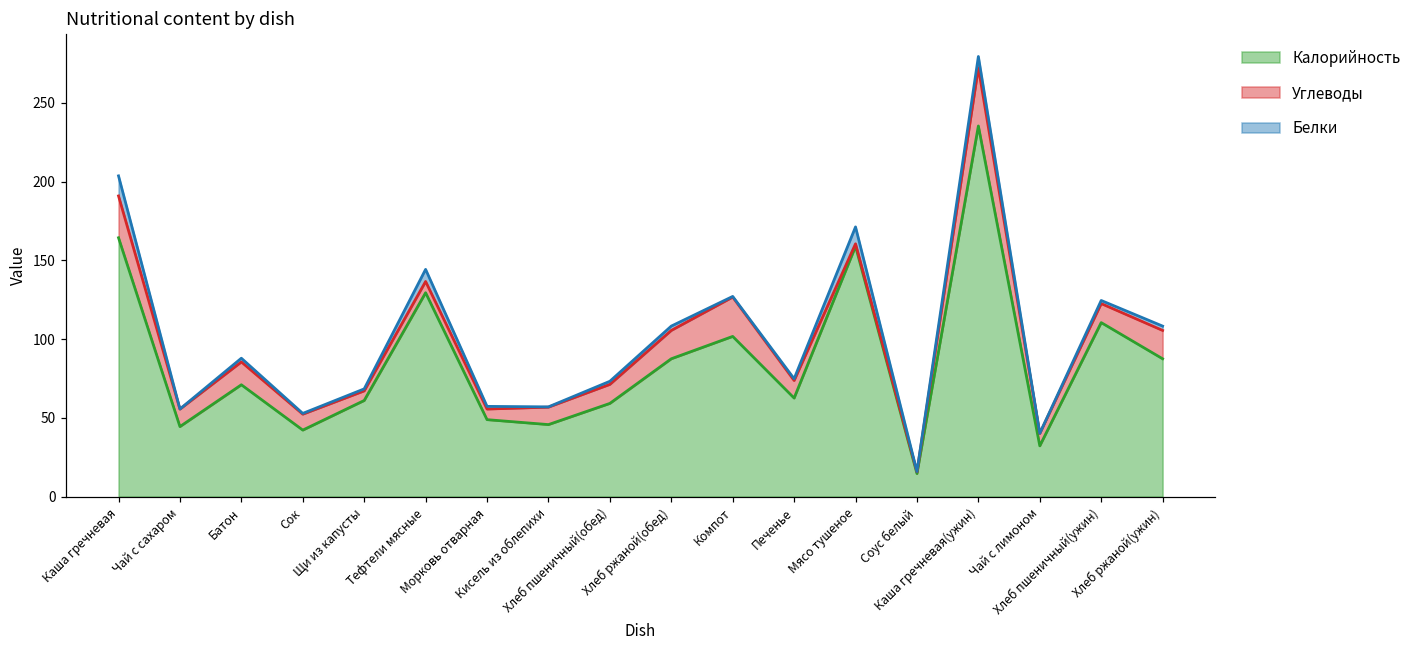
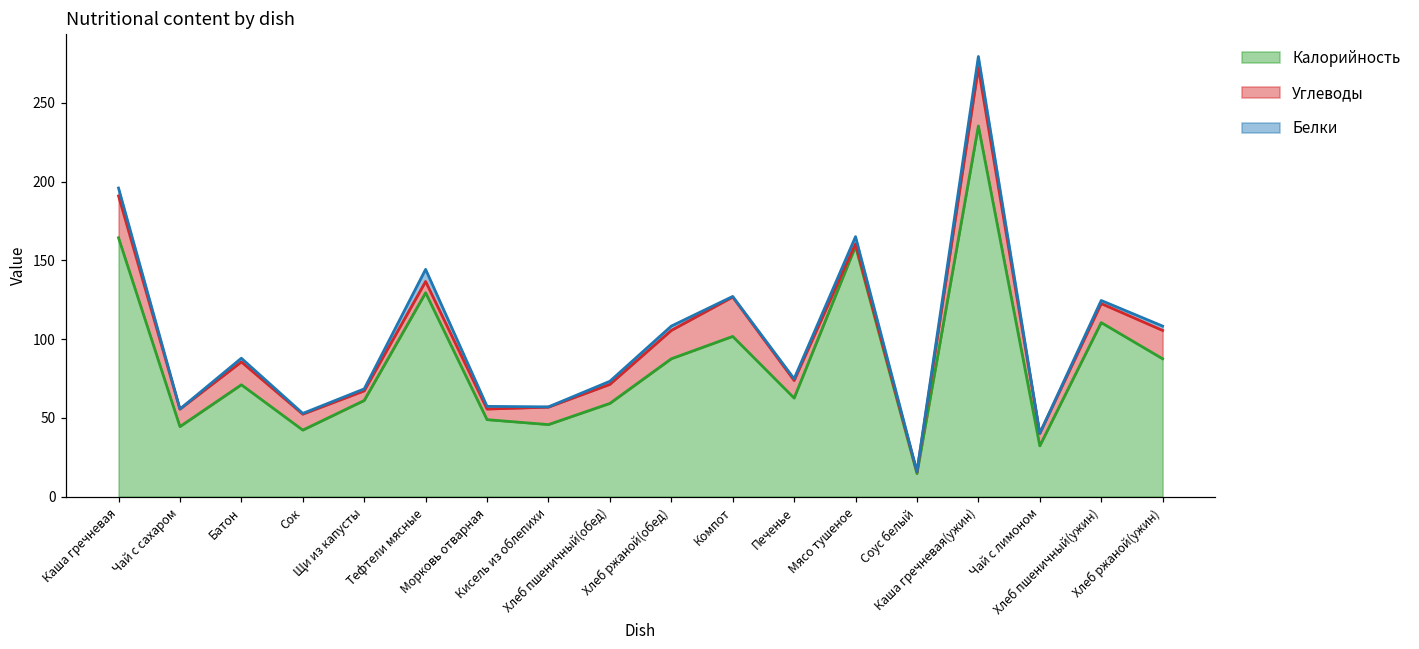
  {
    "Калорийность": {
      "Каша гречневая": 164,
      "Чай с сахаром": 44,
      "Батон": 71,
      "Сок": 42,
      "Щи из капусты": 61,
      "Тефтели мясные": 129,
      "Морковь отварная": 49,
      "Кисель из облепихи": 46,
      "Хлеб пшеничный(обед)": 59,
      "Хлеб ржаной(обед)": 88,
      "Компот": 102,
      "Печенье": 63,
      "Каша гречневая(ужин)": 235,
      "Чай с лимоном": 32,
      "Хлеб пшеничный(ужин)": 110,
      "Хлеб ржаной(ужин)": 88
    },
    "Углеводы": {
      "Каша гречневая": 27,
      "Батон": 14,
      "Тефтели мясные": 7,
      "Хлеб пшеничный(обед)": 12,
      "Хлеб ржаной(обед)": 18,
      "Каша гречневая(ужин)": 37,
      "Хлеб пшеничный(ужин)": 12,
      "Хлеб ржаной(ужин)": 18
    },
    "Белки": {
-     "Каша гречневая": 13,
+     "Каша гречневая": 5,
      "Батон": 2,
      "Тефтели мясные": 8,
      "Хлеб пшеничный(обед)": 2,
      "Хлеб ржаной(обед)": 3,
-     "Мясо тушеное": 11,
+     "Мясо тушеное": 5,
      "Каша гречневая(ужин)": 7,
      "Хлеб пшеничный(ужин)": 2,
      "Хлеб ржаной(ужин)": 3
    }
  }
